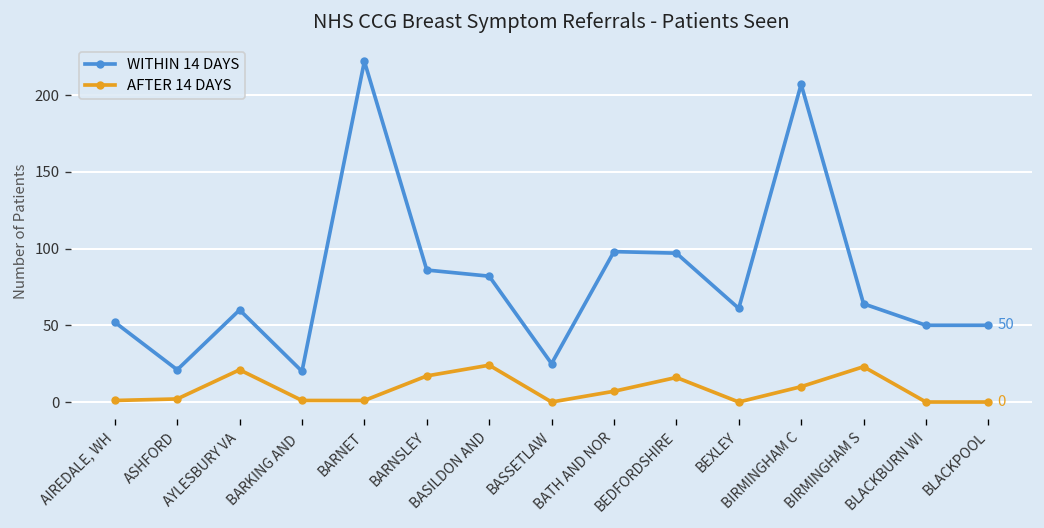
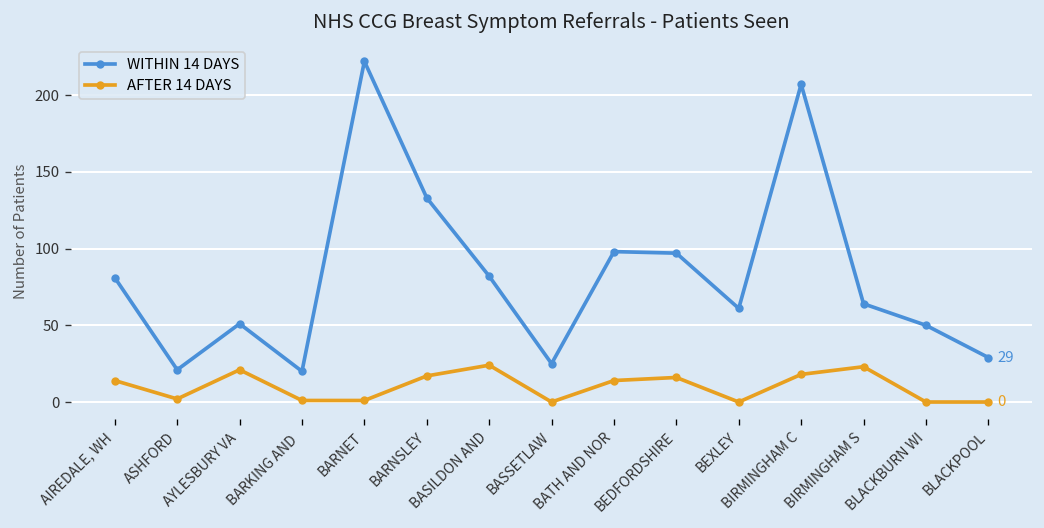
  {
    "WITHIN 14 DAYS": {
-     "AIREDALE, WH": 52,
-     "AYLESBURY VA": 60,
-     "BARNSLEY": 86,
-     "BLACKPOOL": 50
+     "AIREDALE, WH": 81,
+     "AYLESBURY VA": 51,
+     "BARNSLEY": 133,
+     "BLACKPOOL": 29
    },
    "AFTER 14 DAYS": {
-     "AIREDALE, WH": 1,
+     "AIREDALE, WH": 14,
      "ASHFORD": 2,
      "AYLESBURY VA": 21,
      "BARKING AND": 1,
      "BARNET": 1,
      "BARNSLEY": 17,
      "BASILDON AND": 24,
      "BASSETLAW": 0,
-     "BATH AND NOR": 7,
+     "BATH AND NOR": 14,
      "BEDFORDSHIRE": 16,
      "BEXLEY": 0,
-     "BIRMINGHAM C": 10,
+     "BIRMINGHAM C": 18,
      "BIRMINGHAM S": 23,
      "BLACKBURN WI": 0
    }
  }
